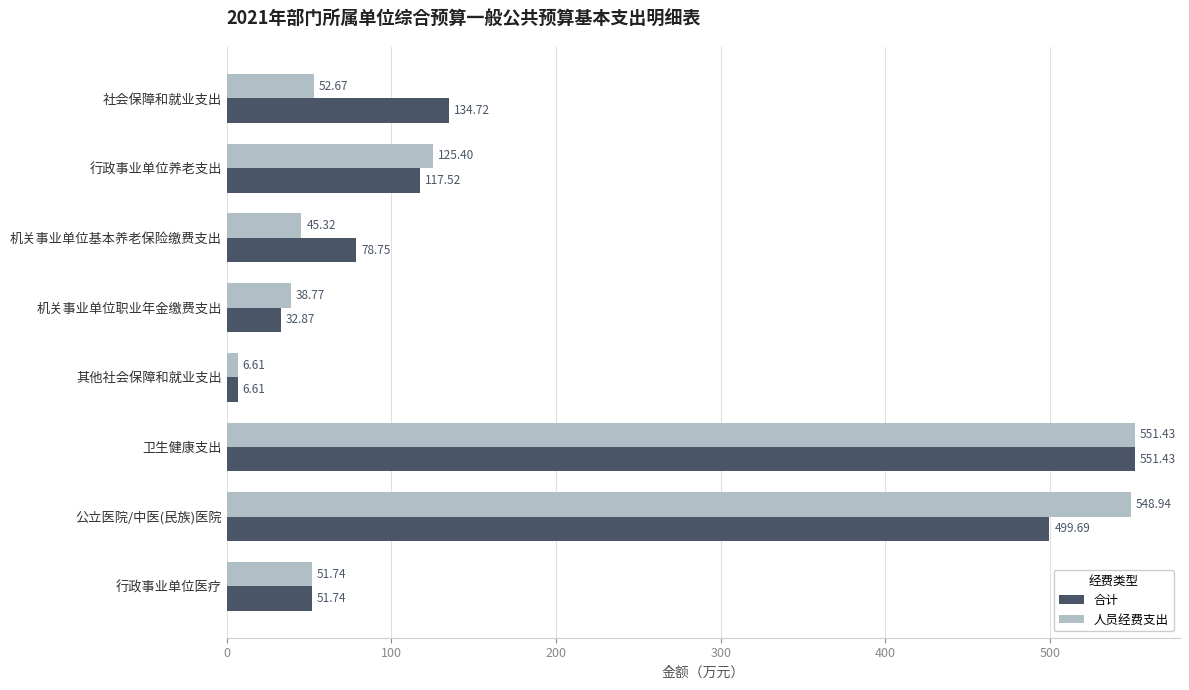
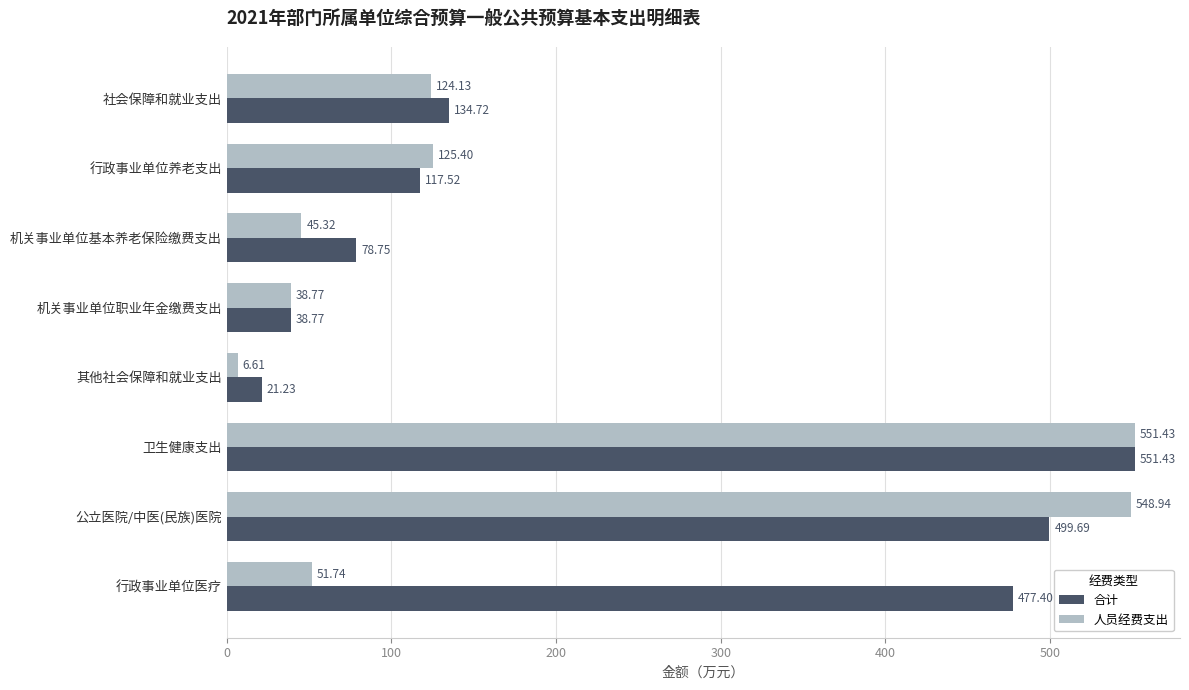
  {
    "合计": {
      "社会保障和就业支出": 134.72,
      "行政事业单位养老支出": 117.52,
      "机关事业单位基本养老保险缴费支出": 78.75,
-     "机关事业单位职业年金缴费支出": 32.87,
-     "其他社会保障和就业支出": 6.61,
+     "机关事业单位职业年金缴费支出": 38.77,
+     "其他社会保障和就业支出": 21.23,
      "卫生健康支出": 551.43,
      "公立医院/中医(民族)医院": 499.69,
-     "行政事业单位医疗": 51.74
+     "行政事业单位医疗": 477.40
    },
    "人员经费支出": {
-     "社会保障和就业支出": 52.67,
+     "社会保障和就业支出": 124.13,
      "行政事业单位养老支出": 125.40,
      "机关事业单位基本养老保险缴费支出": 45.32,
      "机关事业单位职业年金缴费支出": 38.77,
      "其他社会保障和就业支出": 6.61,
      "卫生健康支出": 551.43,
      "公立医院/中医(民族)医院": 548.94,
      "行政事业单位医疗": 51.74
    }
  }
